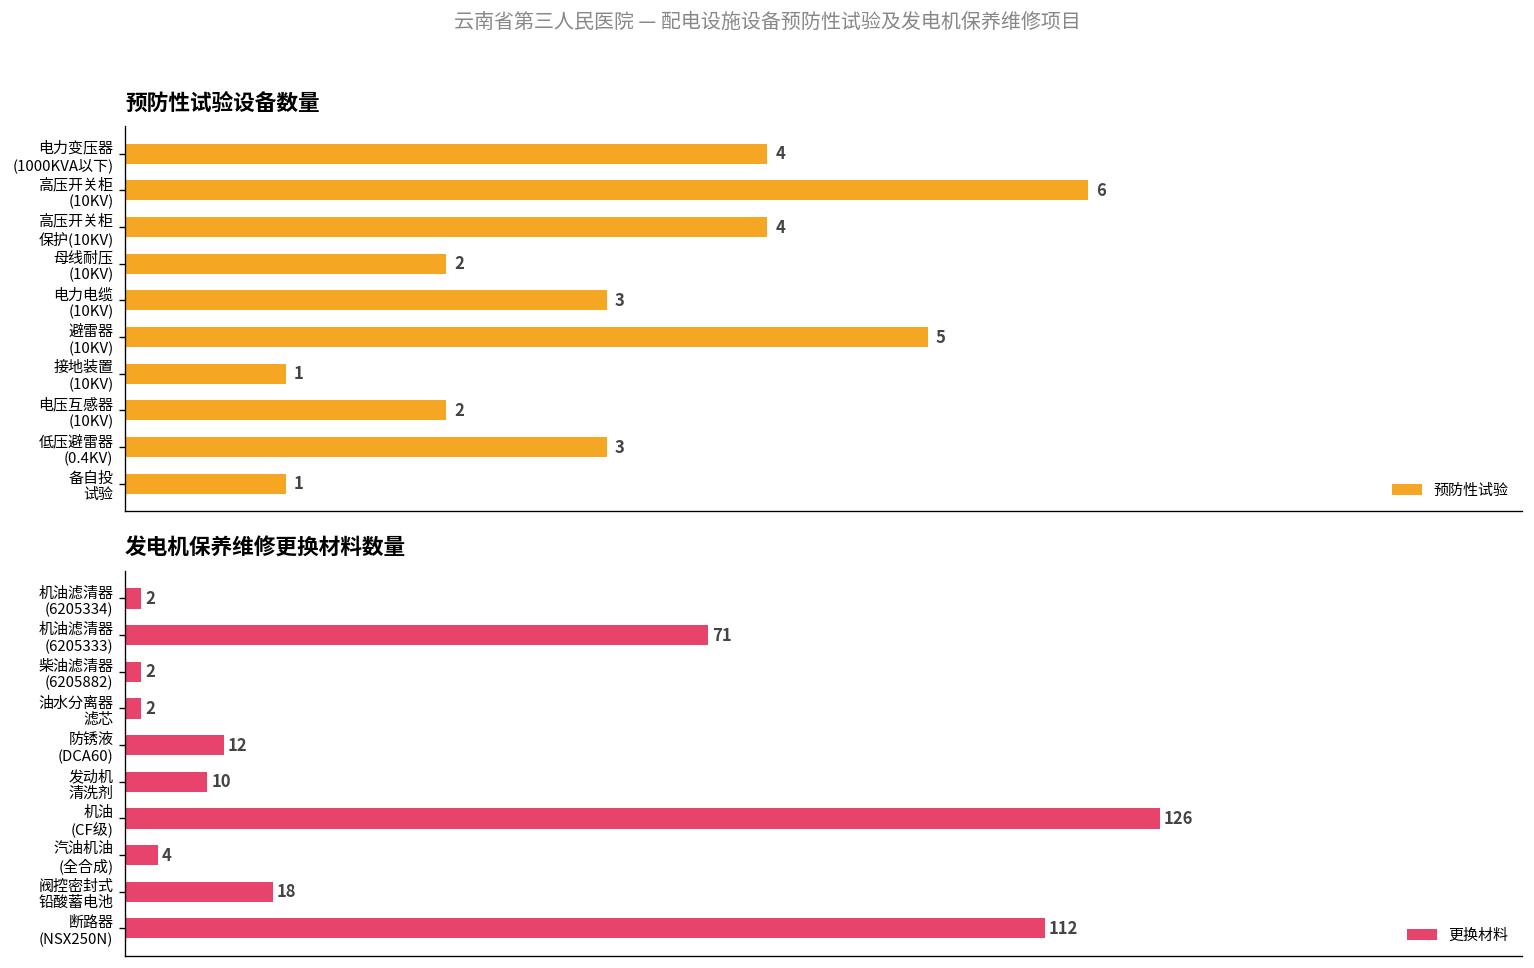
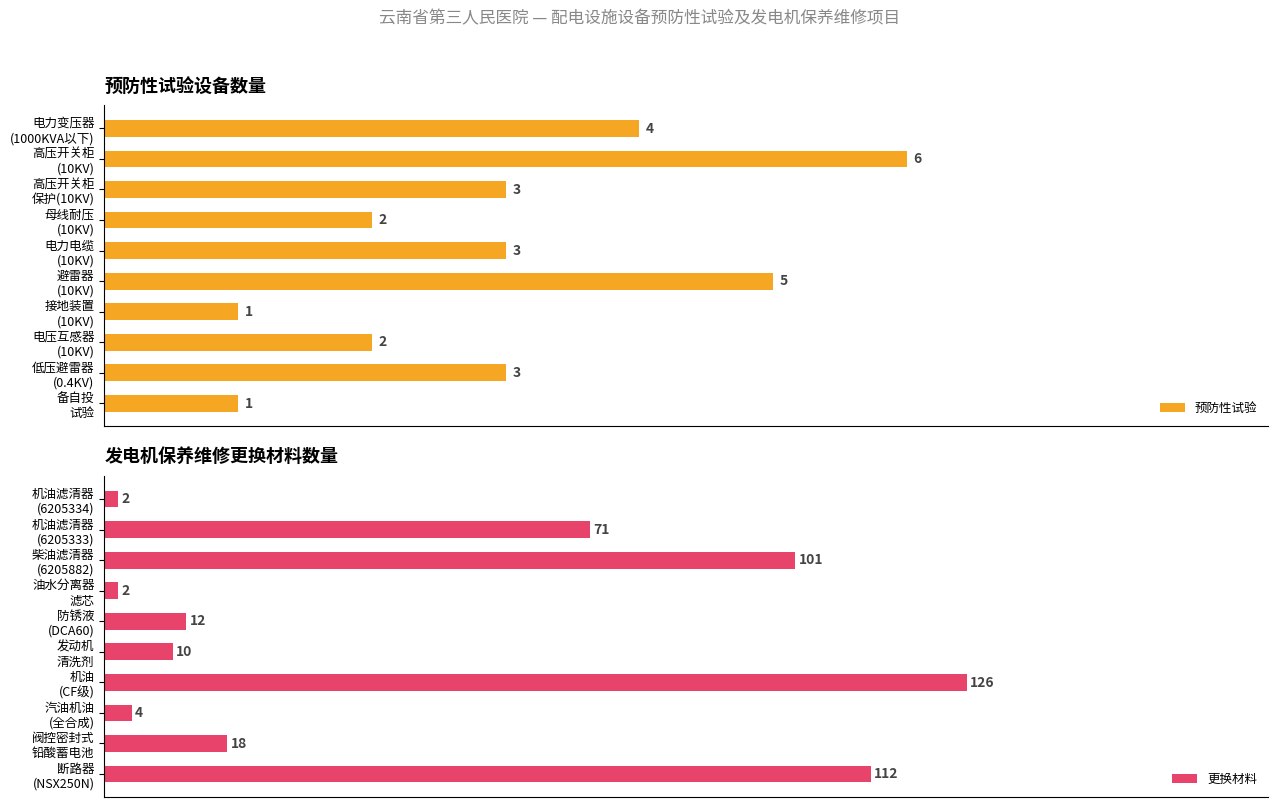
  {
    "预防性试验设备数量": {
      "电力变压器 (1000KVA以下)": 4,
      "高压开关柜 (10KV)": 6,
-     "高压开关柜 保护(10KV)": 4,
+     "高压开关柜 保护(10KV)": 3,
      "母线耐压 (10KV)": 2,
      "电力电缆 (10KV)": 3,
      "避雷器 (10KV)": 5,
      "接地装置 (10KV)": 1,
      "电压互感器 (10KV)": 2,
      "低压避雷器 (0.4KV)": 3,
      "备自投 试验": 1
    },
    "发电机保养维修更换材料数量": {
      "机油滤清器 (6205334)": 2,
      "机油滤清器 (6205333)": 71,
-     "柴油滤清器 (6205882)": 2,
+     "柴油滤清器 (6205882)": 101,
      "油水分离器 滤芯": 2,
      "防锈液 (DCA60)": 12,
      "发动机 清洗剂": 10,
      "机油 (CF级)": 126,
      "汽油机油 (全合成)": 4,
      "阀控密封式 铅酸蓄电池": 18,
      "断路器 (NSX250N)": 112
    }
  }
